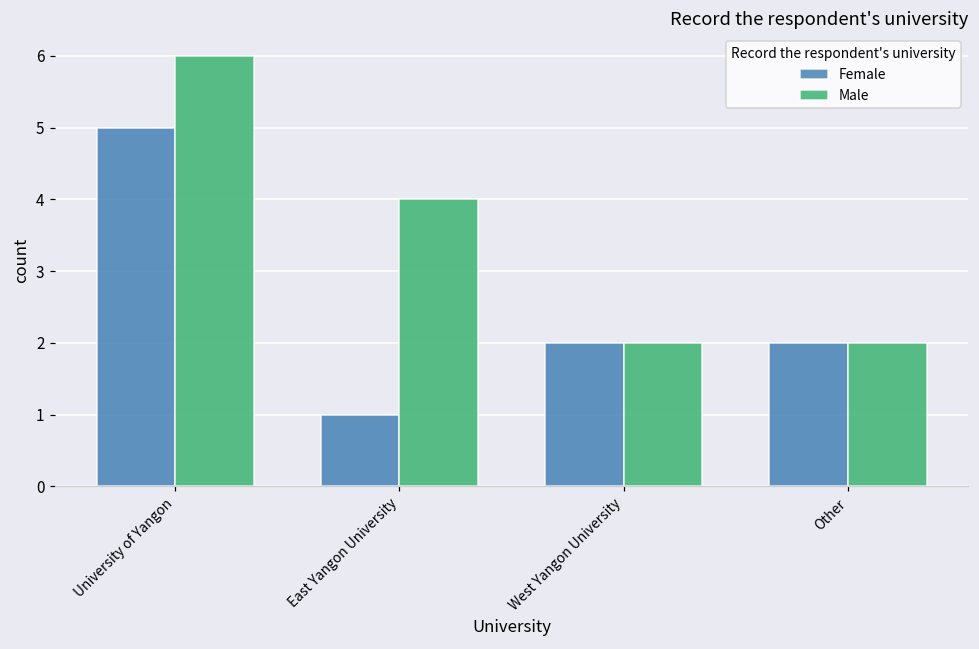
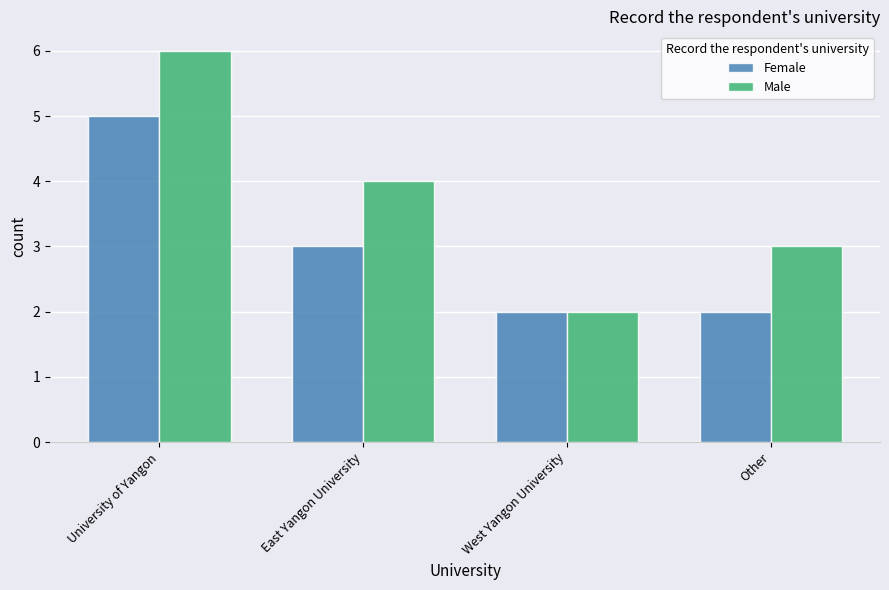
  {
    "Female": {
      "University of Yangon": 5,
-     "East Yangon University": 1,
+     "East Yangon University": 3,
      "West Yangon University": 2,
      "Other": 2
    },
    "Male": {
      "University of Yangon": 6,
      "East Yangon University": 4,
      "West Yangon University": 2,
-     "Other": 2
+     "Other": 3
    }
  }
